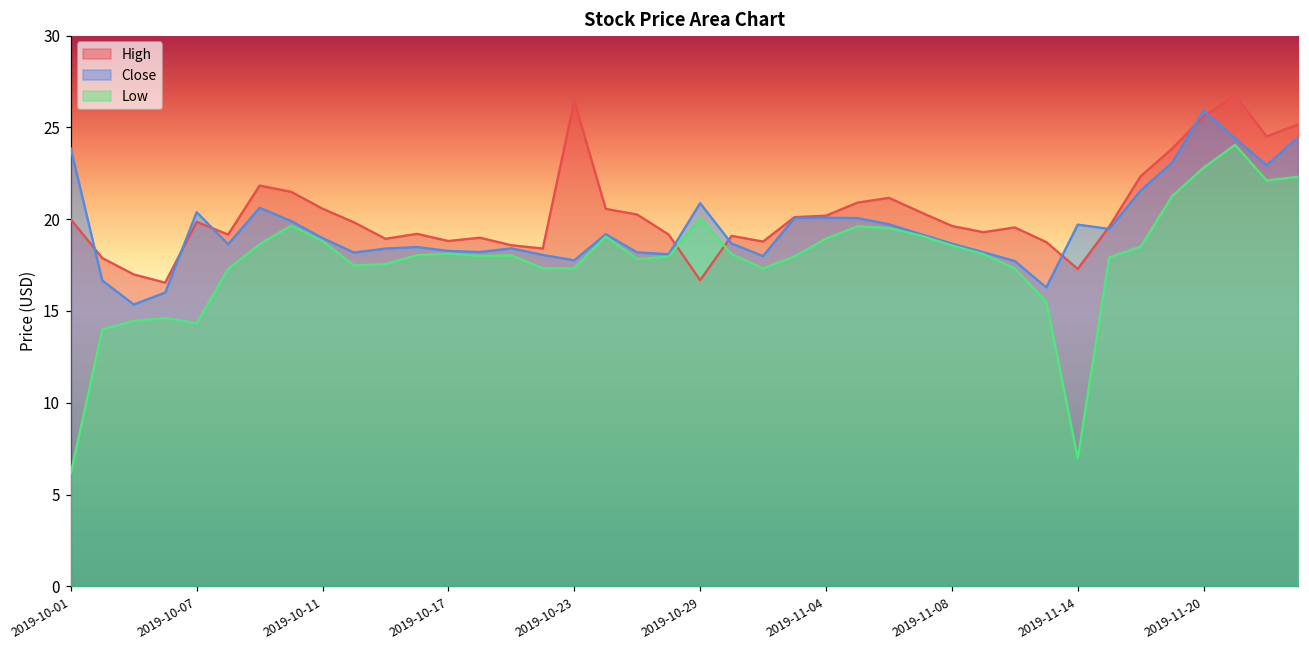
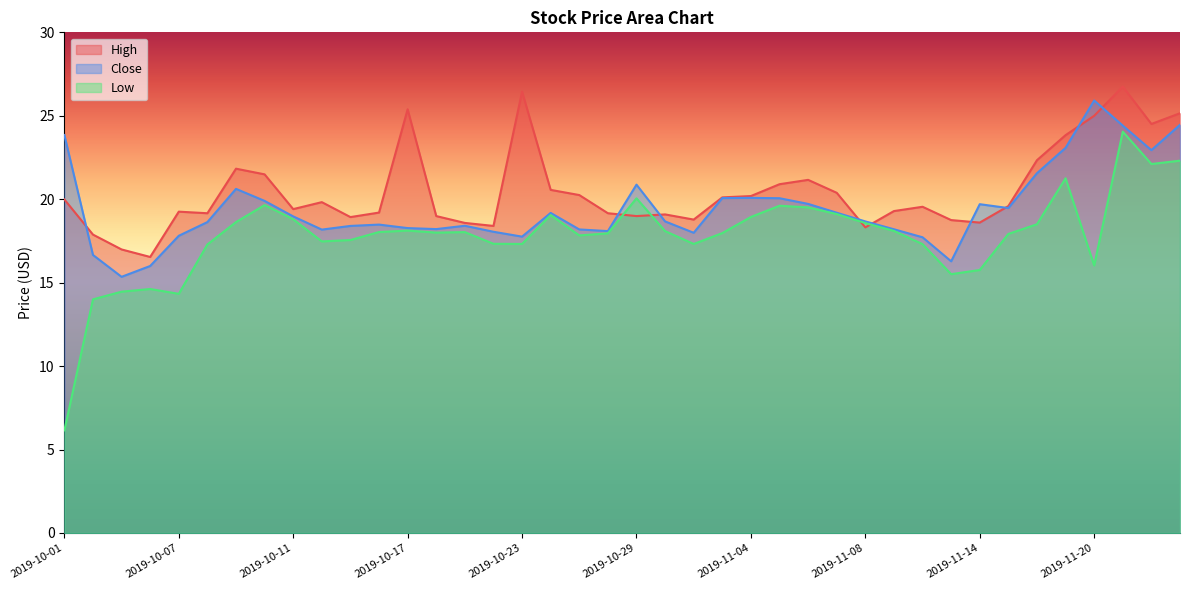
  {
    "High": {
      "2019-10-01": 20.0,
-     "2019-10-07": 19.9,
-     "2019-10-11": 20.6,
-     "2019-10-17": 18.8,
+     "2019-10-07": 19.3,
+     "2019-10-11": 19.4,
+     "2019-10-17": 25.4,
      "2019-10-23": 26.4,
-     "2019-10-29": 16.7,
-     "2019-11-08": 19.6,
-     "2019-11-14": 17.3,
-     "2019-11-20": 25.6
+     "2019-10-29": 19.0,
+     "2019-11-08": 18.3,
+     "2019-11-14": 18.6,
+     "2019-11-20": 25.0
    },
    "Close": {
      "2019-10-01": 23.8,
-     "2019-10-07": 20.4,
+     "2019-10-07": 17.8,
      "2019-10-11": 19.0,
      "2019-10-23": 17.8,
      "2019-10-29": 20.9,
      "2019-11-14": 19.7,
      "2019-11-20": 25.9
    },
    "Low": {
      "2019-10-01": 6.2,
      "2019-10-07": 14.3,
      "2019-10-11": 18.8,
      "2019-10-23": 17.3,
      "2019-10-29": 20.1,
      "2019-11-04": 18.9,
-     "2019-11-14": 7.0,
-     "2019-11-20": 22.8
+     "2019-11-14": 15.8,
+     "2019-11-20": 16.0
    }
  }
